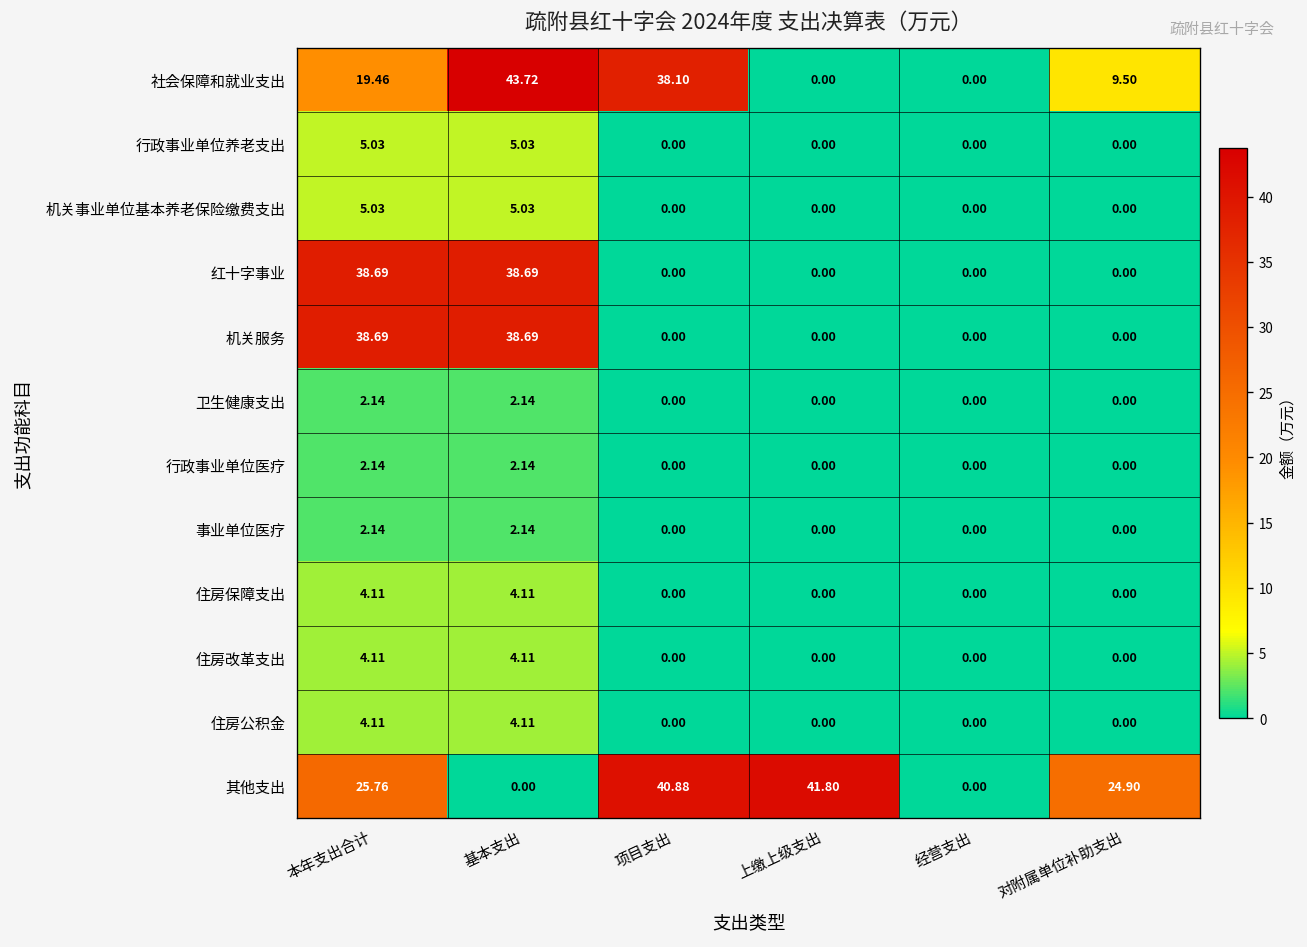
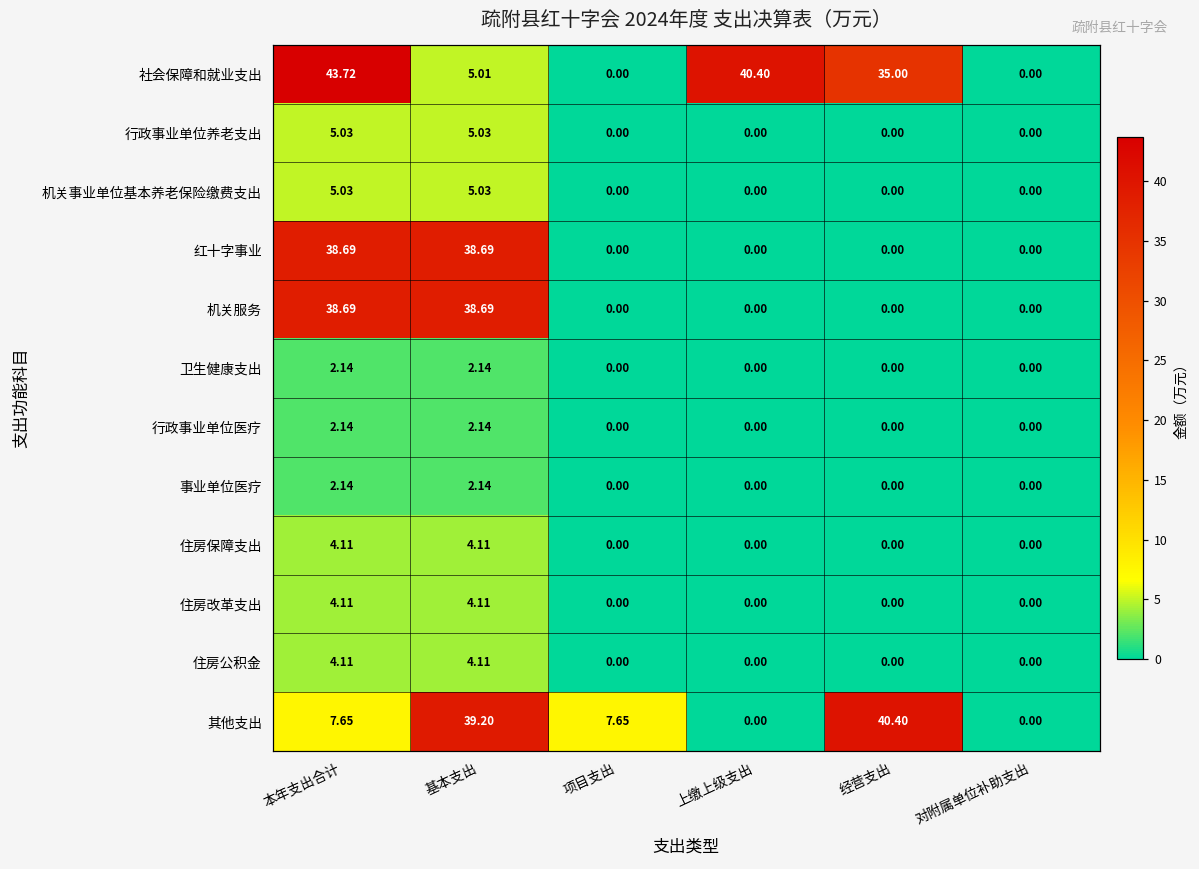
  {
    "社会保障和就业支出": {
-     "本年支出合计": 19.46,
-     "基本支出": 43.72,
-     "项目支出": 38.10,
-     "上缴上级支出": 0.00,
-     "经营支出": 0.00,
-     "对附属单位补助支出": 9.50
+     "本年支出合计": 43.72,
+     "基本支出": 5.01,
+     "项目支出": 0.00,
+     "上缴上级支出": 40.40,
+     "经营支出": 35.00,
+     "对附属单位补助支出": 0.00
    },
    "行政事业单位养老支出": {
      "本年支出合计": 5.03,
      "基本支出": 5.03,
      "项目支出": 0.00,
      "上缴上级支出": 0.00,
      "经营支出": 0.00,
      "对附属单位补助支出": 0.00
    },
    "机关事业单位基本养老保险缴费支出": {
      "本年支出合计": 5.03,
      "基本支出": 5.03,
      "项目支出": 0.00,
      "上缴上级支出": 0.00,
      "经营支出": 0.00,
      "对附属单位补助支出": 0.00
    },
    "红十字事业": {
      "本年支出合计": 38.69,
      "基本支出": 38.69,
      "项目支出": 0.00,
      "上缴上级支出": 0.00,
      "经营支出": 0.00,
      "对附属单位补助支出": 0.00
    },
    "机关服务": {
      "本年支出合计": 38.69,
      "基本支出": 38.69,
      "项目支出": 0.00,
      "上缴上级支出": 0.00,
      "经营支出": 0.00,
      "对附属单位补助支出": 0.00
    },
    "卫生健康支出": {
      "本年支出合计": 2.14,
      "基本支出": 2.14,
      "项目支出": 0.00,
      "上缴上级支出": 0.00,
      "经营支出": 0.00,
      "对附属单位补助支出": 0.00
    },
    "行政事业单位医疗": {
      "本年支出合计": 2.14,
      "基本支出": 2.14,
      "项目支出": 0.00,
      "上缴上级支出": 0.00,
      "经营支出": 0.00,
      "对附属单位补助支出": 0.00
    },
    "事业单位医疗": {
      "本年支出合计": 2.14,
      "基本支出": 2.14,
      "项目支出": 0.00,
      "上缴上级支出": 0.00,
      "经营支出": 0.00,
      "对附属单位补助支出": 0.00
    },
    "住房保障支出": {
      "本年支出合计": 4.11,
      "基本支出": 4.11,
      "项目支出": 0.00,
      "上缴上级支出": 0.00,
      "经营支出": 0.00,
      "对附属单位补助支出": 0.00
    },
    "住房改革支出": {
      "本年支出合计": 4.11,
      "基本支出": 4.11,
      "项目支出": 0.00,
      "上缴上级支出": 0.00,
      "经营支出": 0.00,
      "对附属单位补助支出": 0.00
    },
    "住房公积金": {
      "本年支出合计": 4.11,
      "基本支出": 4.11,
      "项目支出": 0.00,
      "上缴上级支出": 0.00,
      "经营支出": 0.00,
      "对附属单位补助支出": 0.00
    },
    "其他支出": {
-     "本年支出合计": 25.76,
-     "基本支出": 0.00,
-     "项目支出": 40.88,
-     "上缴上级支出": 41.80,
-     "经营支出": 0.00,
-     "对附属单位补助支出": 24.90
+     "本年支出合计": 7.65,
+     "基本支出": 39.20,
+     "项目支出": 7.65,
+     "上缴上级支出": 0.00,
+     "经营支出": 40.40,
+     "对附属单位补助支出": 0.00
    }
  }
